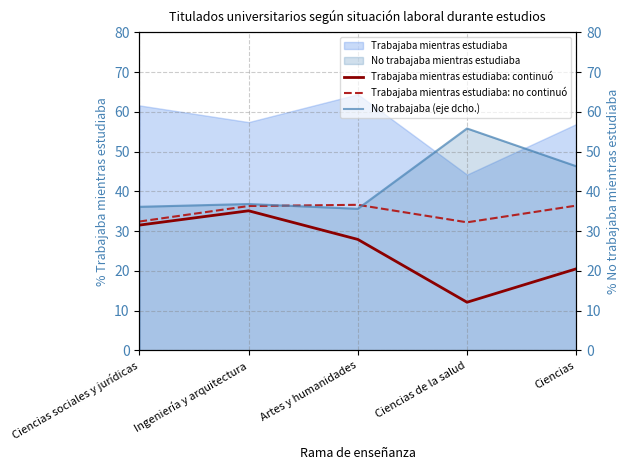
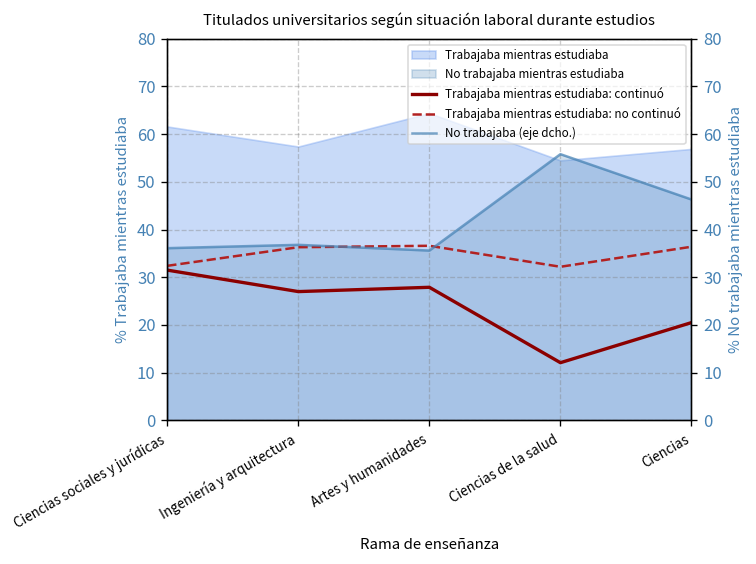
  {
    "Trabajaba mientras estudiaba: continuó": {
      "Ciencias sociales y jurídicas": 32,
-     "Ingeniería y arquitectura": 35,
+     "Ingeniería y arquitectura": 27,
      "Artes y humanidades": 28,
      "Ciencias de la salud": 12,
      "Ciencias": 21
    },
    "Trabajaba mientras estudiaba": {
      "Ciencias sociales y jurídicas": 62,
      "Ingeniería y arquitectura": 57,
-     "Ciencias de la salud": 44,
+     "Ciencias de la salud": 55,
      "Ciencias": 57
    },
    "Trabajaba mientras estudiaba: no continuó": {
      "Ciencias sociales y jurídicas": 32,
      "Artes y humanidades": 37,
      "Ciencias de la salud": 32,
      "Ciencias": 36
    },
    "No trabajaba (eje dcho.)": {
      "Ciencias sociales y jurídicas": 36,
      "Ingeniería y arquitectura": 37,
      "Artes y humanidades": 36,
      "Ciencias de la salud": 56,
      "Ciencias": 46
    }
  }
